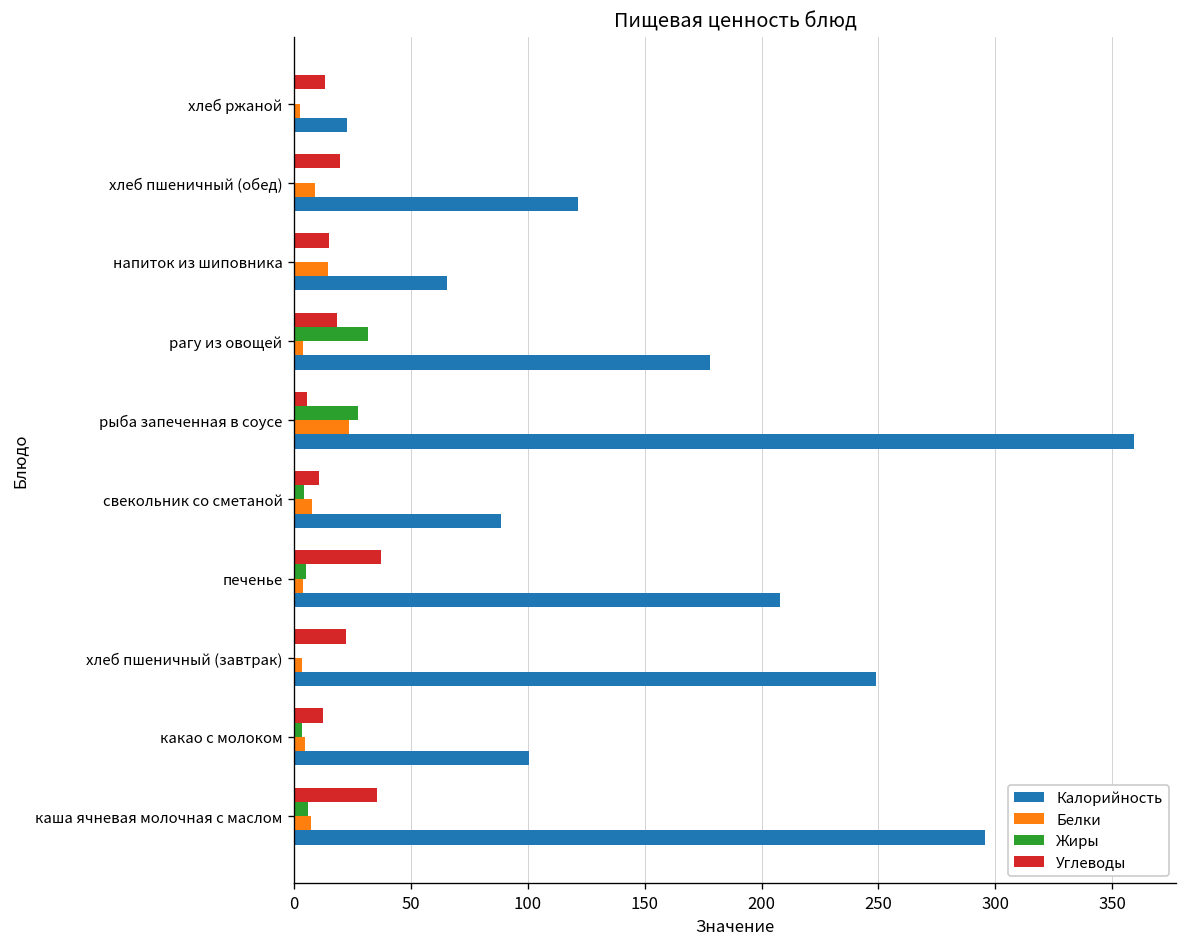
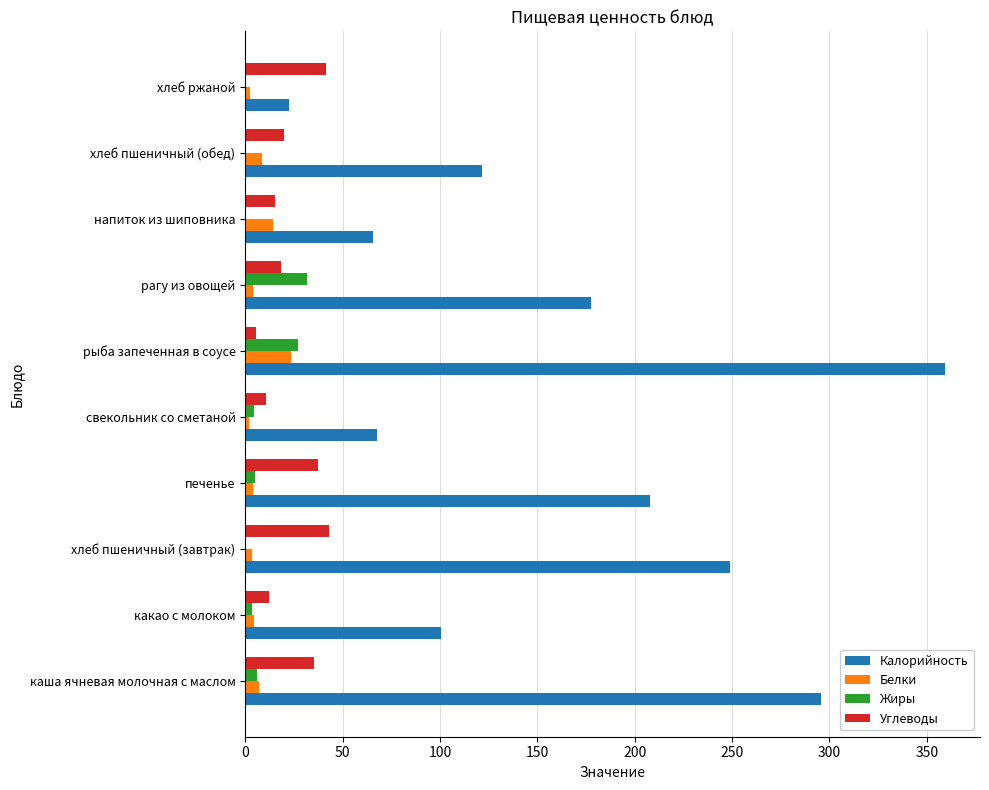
  {
    "Калорийность": {
      "хлеб ржаной": 22,
      "хлеб пшеничный (обед)": 121,
      "напиток из шиповника": 65,
      "рагу из овощей": 178,
      "рыба запеченная в соусе": 359,
-     "свекольник со сметаной": 88,
+     "свекольник со сметаной": 68,
      "печенье": 208,
      "хлеб пшеничный (завтрак)": 249,
      "какао с молоком": 100,
      "каша ячневая молочная с маслом": 296
    },
    "Белки": {
      "хлеб ржаной": 3,
      "хлеб пшеничный (обед)": 9,
      "напиток из шиповника": 14,
      "рагу из овощей": 4,
      "рыба запеченная в соусе": 24,
-     "свекольник со сметаной": 8,
+     "свекольник со сметаной": 2,
      "печенье": 4,
      "хлеб пшеничный (завтрак)": 3,
      "какао с молоком": 5,
      "каша ячневая молочная с маслом": 7
    },
    "Жиры": {
      "рагу из овощей": 32,
      "рыба запеченная в соусе": 27,
      "свекольник со сметаной": 4,
      "печенье": 5,
      "какао с молоком": 4,
      "каша ячневая молочная с маслом": 6
    },
    "Углеводы": {
-     "хлеб ржаной": 13,
+     "хлеб ржаной": 41,
      "хлеб пшеничный (обед)": 20,
      "напиток из шиповника": 15,
      "рагу из овощей": 18,
      "рыба запеченная в соусе": 6,
      "свекольник со сметаной": 11,
      "печенье": 37,
-     "хлеб пшеничный (завтрак)": 22,
+     "хлеб пшеничный (завтрак)": 43,
      "какао с молоком": 13,
      "каша ячневая молочная с маслом": 36
    }
  }
